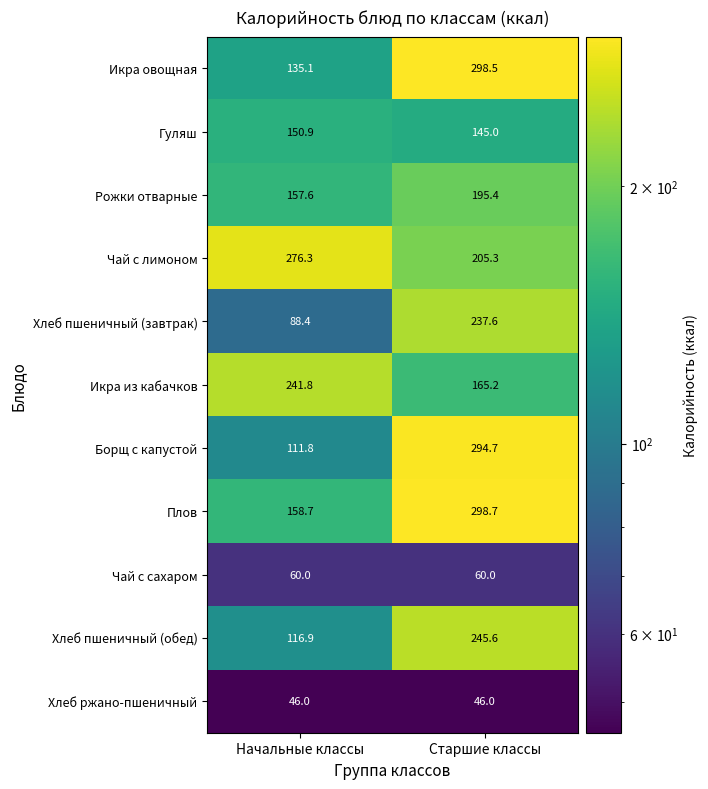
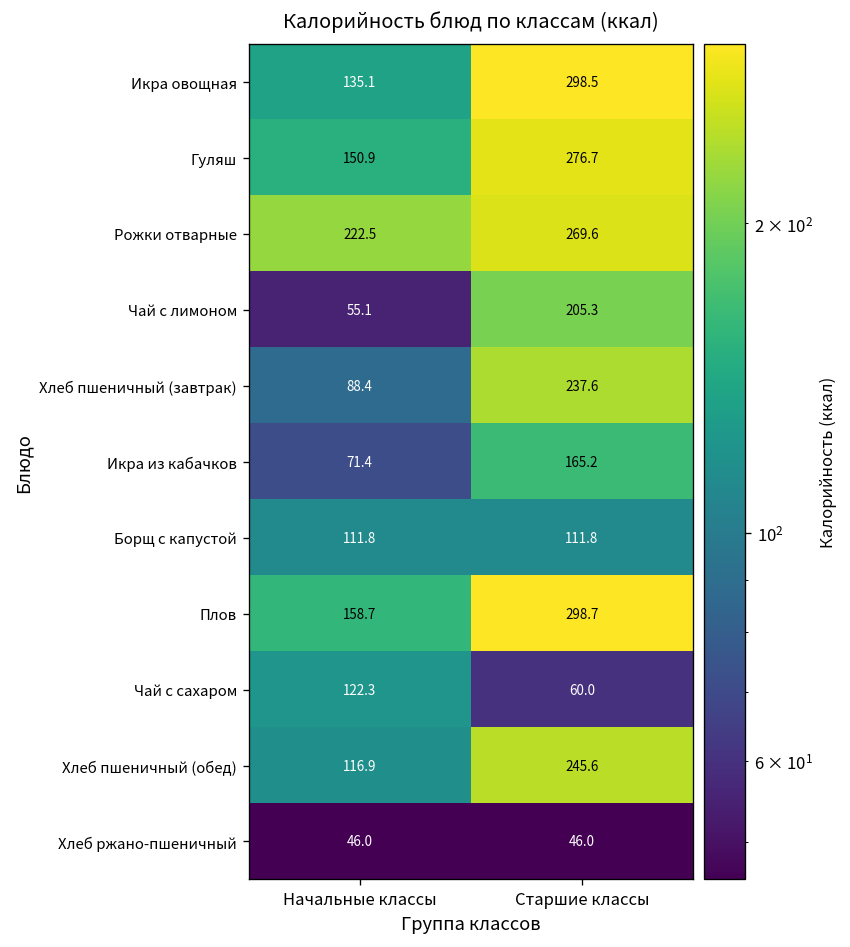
  {
    "Икра овощная": {
      "Начальные классы": 135.1,
      "Старшие классы": 298.5
    },
    "Гуляш": {
      "Начальные классы": 150.9,
-     "Старшие классы": 145.0
+     "Старшие классы": 276.7
    },
    "Рожки отварные": {
-     "Начальные классы": 157.6,
-     "Старшие классы": 195.4
+     "Начальные классы": 222.5,
+     "Старшие классы": 269.6
    },
    "Чай с лимоном": {
-     "Начальные классы": 276.3,
+     "Начальные классы": 55.1,
      "Старшие классы": 205.3
    },
    "Хлеб пшеничный (завтрак)": {
      "Начальные классы": 88.4,
      "Старшие классы": 237.6
    },
    "Икра из кабачков": {
-     "Начальные классы": 241.8,
+     "Начальные классы": 71.4,
      "Старшие классы": 165.2
    },
    "Борщ с капустой": {
      "Начальные классы": 111.8,
-     "Старшие классы": 294.7
+     "Старшие классы": 111.8
    },
    "Плов": {
      "Начальные классы": 158.7,
      "Старшие классы": 298.7
    },
    "Чай с сахаром": {
-     "Начальные классы": 60.0,
+     "Начальные классы": 122.3,
      "Старшие классы": 60.0
    },
    "Хлеб пшеничный (обед)": {
      "Начальные классы": 116.9,
      "Старшие классы": 245.6
    },
    "Хлеб ржано-пшеничный": {
      "Начальные классы": 46.0,
      "Старшие классы": 46.0
    }
  }
